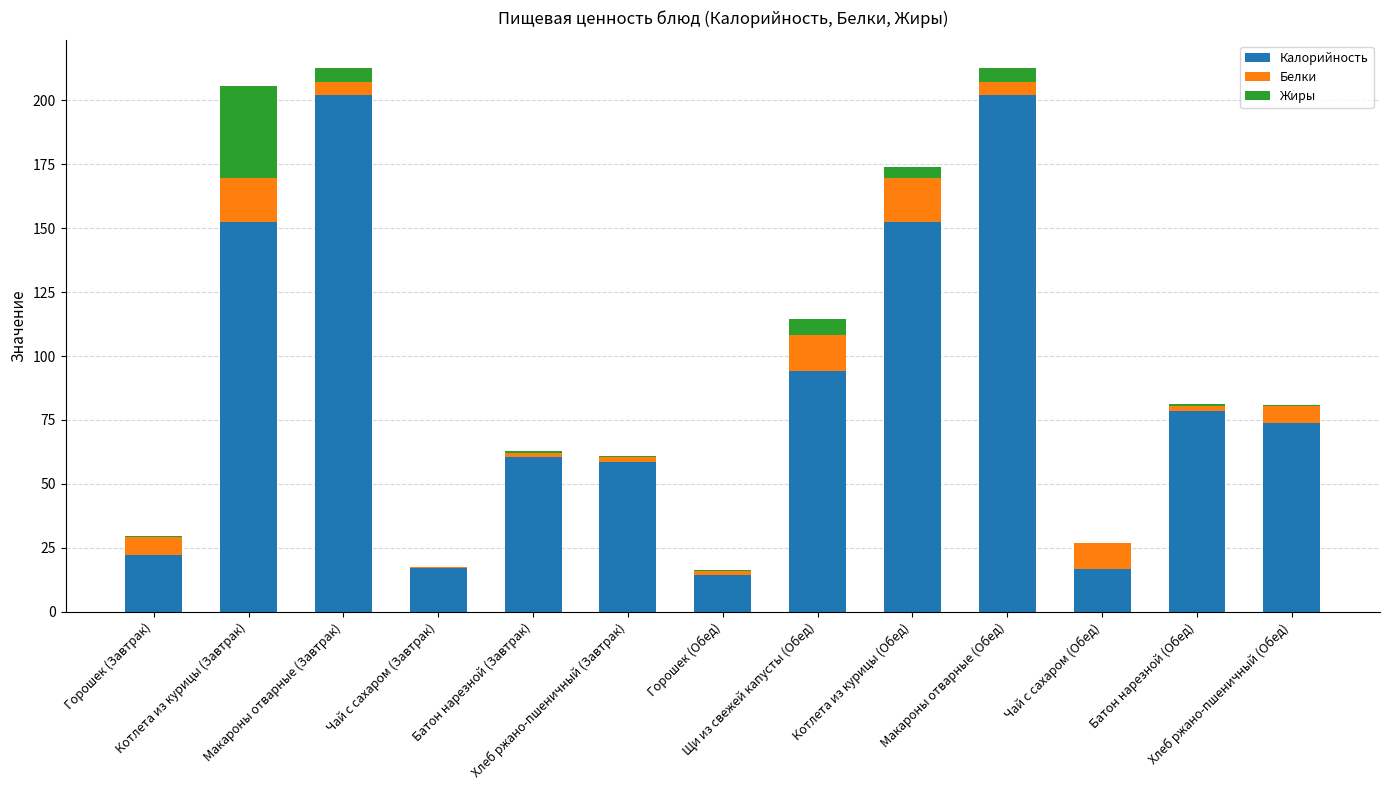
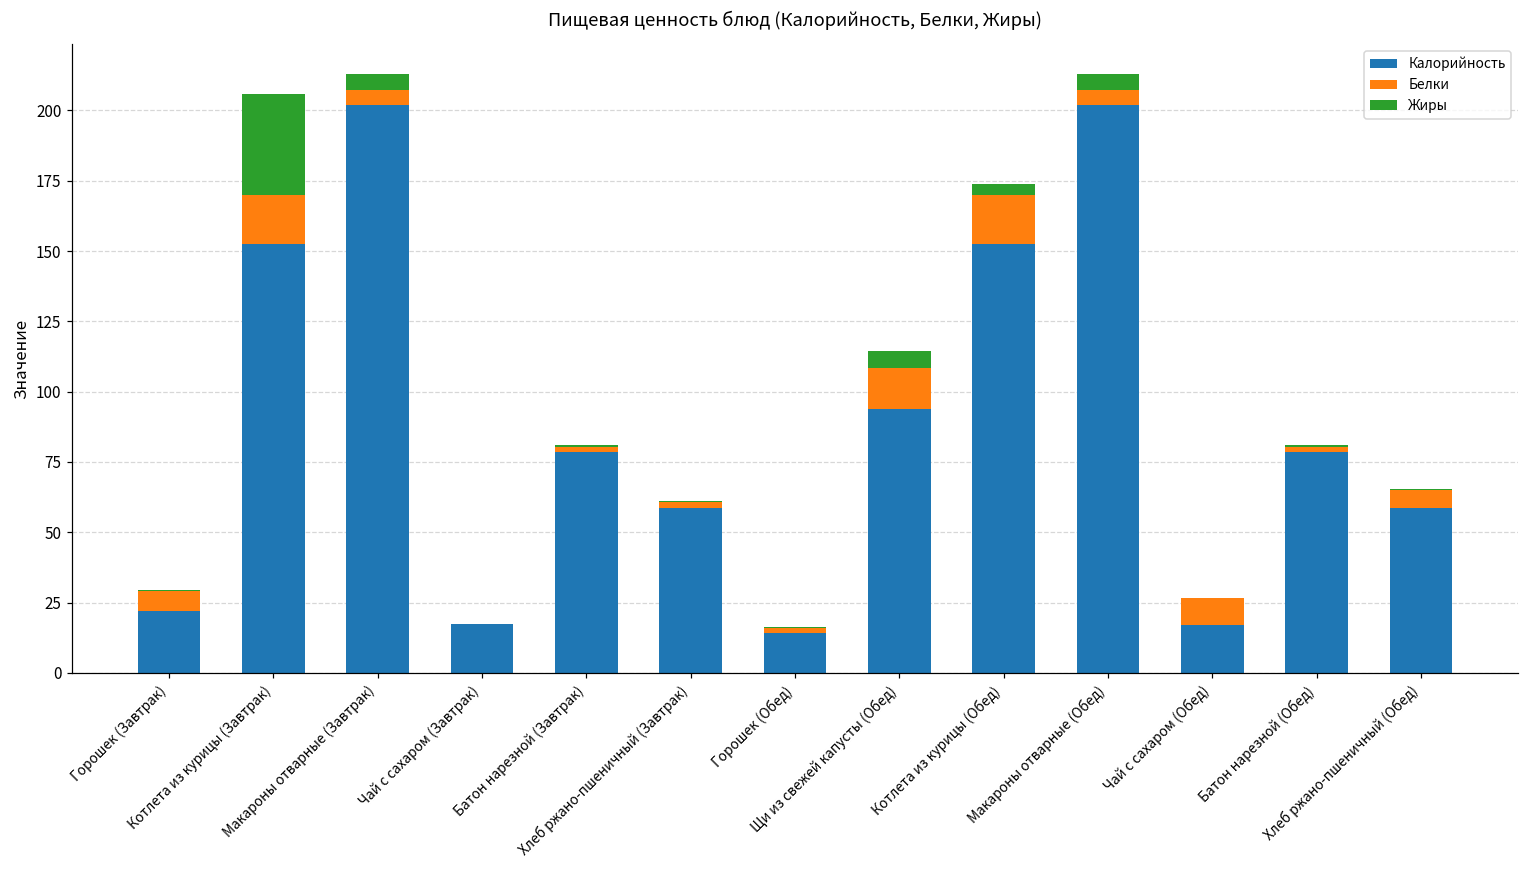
  {
    "Калорийность": {
      "Горошек (Завтрак)": 22,
      "Котлета из курицы (Завтрак)": 153,
      "Макароны отварные (Завтрак)": 202,
      "Чай с сахаром (Завтрак)": 17,
-     "Батон нарезной (Завтрак)": 60,
+     "Батон нарезной (Завтрак)": 79,
      "Хлеб ржано-пшеничный (Завтрак)": 59,
      "Горошек (Обед)": 14,
      "Щи из свежей капусты (Обед)": 94,
      "Котлета из курицы (Обед)": 153,
      "Макароны отварные (Обед)": 202,
      "Чай с сахаром (Обед)": 17,
      "Батон нарезной (Обед)": 79,
-     "Хлеб ржано-пшеничный (Обед)": 74
+     "Хлеб ржано-пшеничный (Обед)": 59
    },
    "Белки": {
      "Горошек (Завтрак)": 7,
      "Котлета из курицы (Завтрак)": 17,
      "Макароны отварные (Завтрак)": 5,
      "Батон нарезной (Завтрак)": 2,
      "Хлеб ржано-пшеничный (Завтрак)": 2,
      "Горошек (Обед)": 2,
      "Щи из свежей капусты (Обед)": 14,
      "Котлета из курицы (Обед)": 17,
      "Макароны отварные (Обед)": 5,
      "Чай с сахаром (Обед)": 10,
      "Батон нарезной (Обед)": 2,
      "Хлеб ржано-пшеничный (Обед)": 6
    },
    "Жиры": {
      "Котлета из курицы (Завтрак)": 36,
      "Макароны отварные (Завтрак)": 6,
      "Чай с сахаром (Завтрак)": 0,
      "Щи из свежей капусты (Обед)": 6,
      "Котлета из курицы (Обед)": 4,
      "Макароны отварные (Обед)": 6,
      "Чай с сахаром (Обед)": 0
    }
  }
